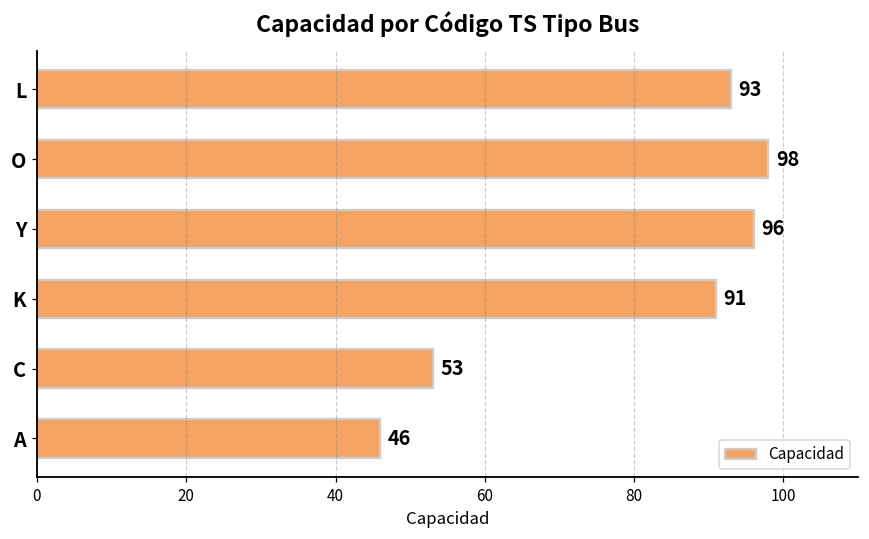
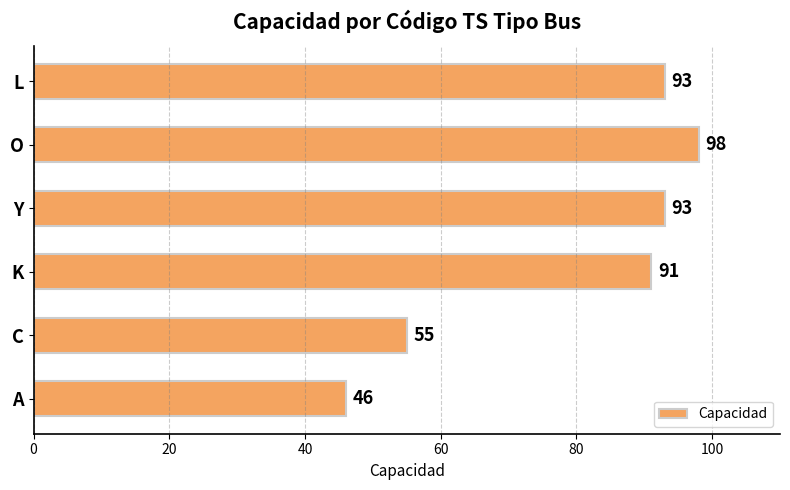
  {
    "L": 93,
    "O": 98,
-   "Y": 96,
+   "Y": 93,
    "K": 91,
-   "C": 53,
+   "C": 55,
    "A": 46
  }
